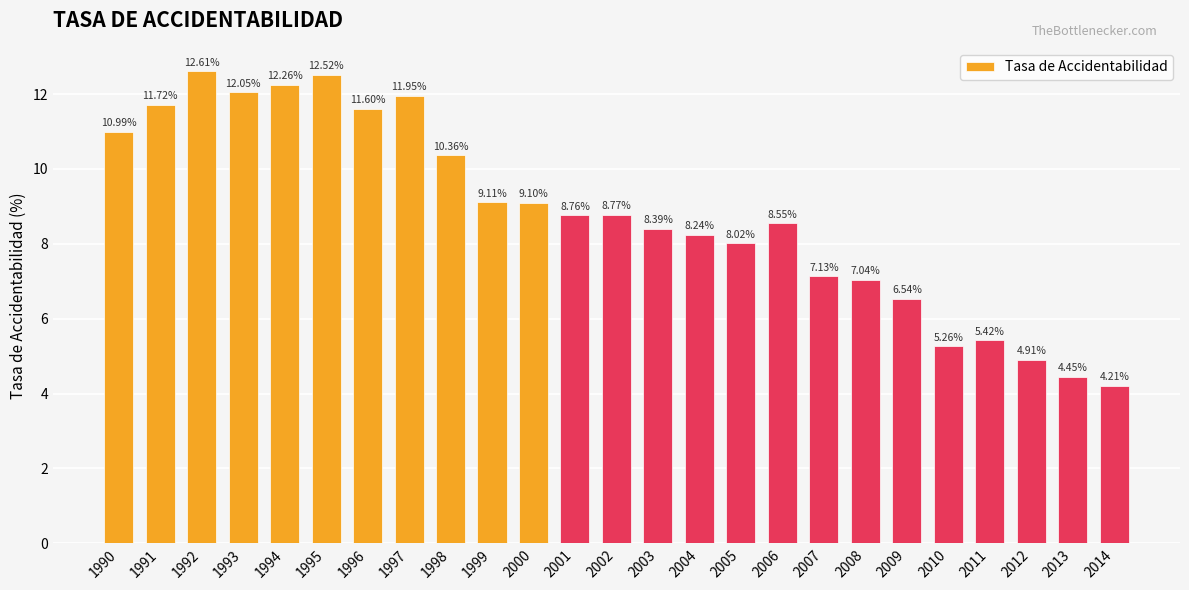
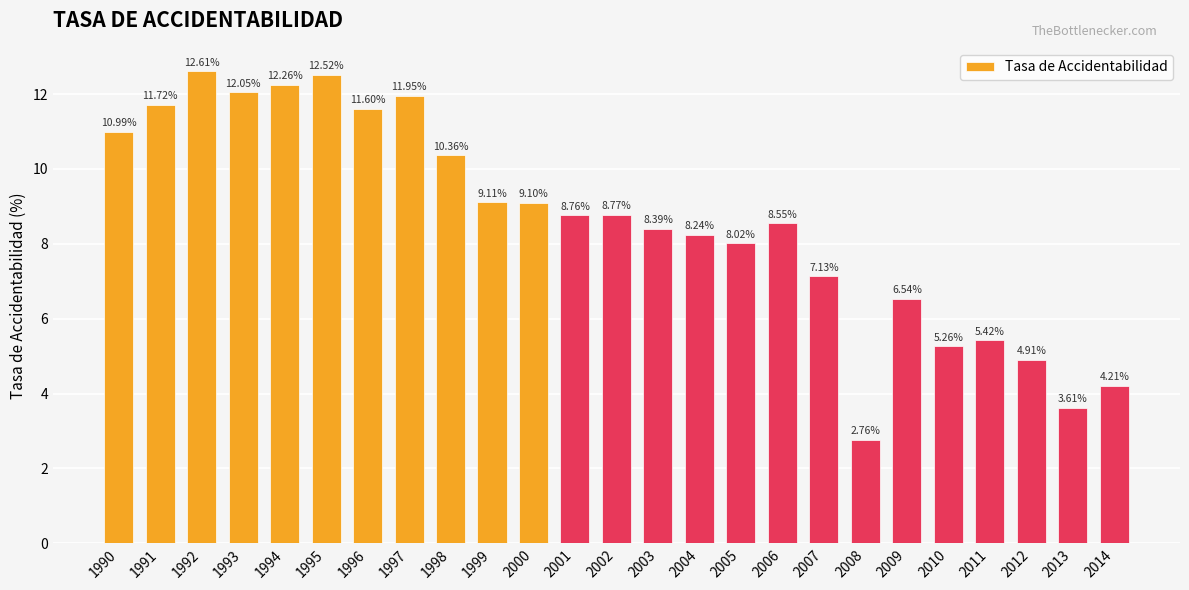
  {
    "1990": "10.99%",
    "1991": "11.72%",
    "1992": "12.61%",
    "1993": "12.05%",
    "1994": "12.26%",
    "1995": "12.52%",
    "1996": "11.60%",
    "1997": "11.95%",
    "1998": "10.36%",
    "1999": "9.11%",
    "2000": "9.10%",
    "2001": "8.76%",
    "2002": "8.77%",
    "2003": "8.39%",
    "2004": "8.24%",
    "2005": "8.02%",
    "2006": "8.55%",
    "2007": "7.13%",
-   "2008": "7.04%",
+   "2008": "2.76%",
    "2009": "6.54%",
    "2010": "5.26%",
    "2011": "5.42%",
    "2012": "4.91%",
-   "2013": "4.45%",
+   "2013": "3.61%",
    "2014": "4.21%"
  }
